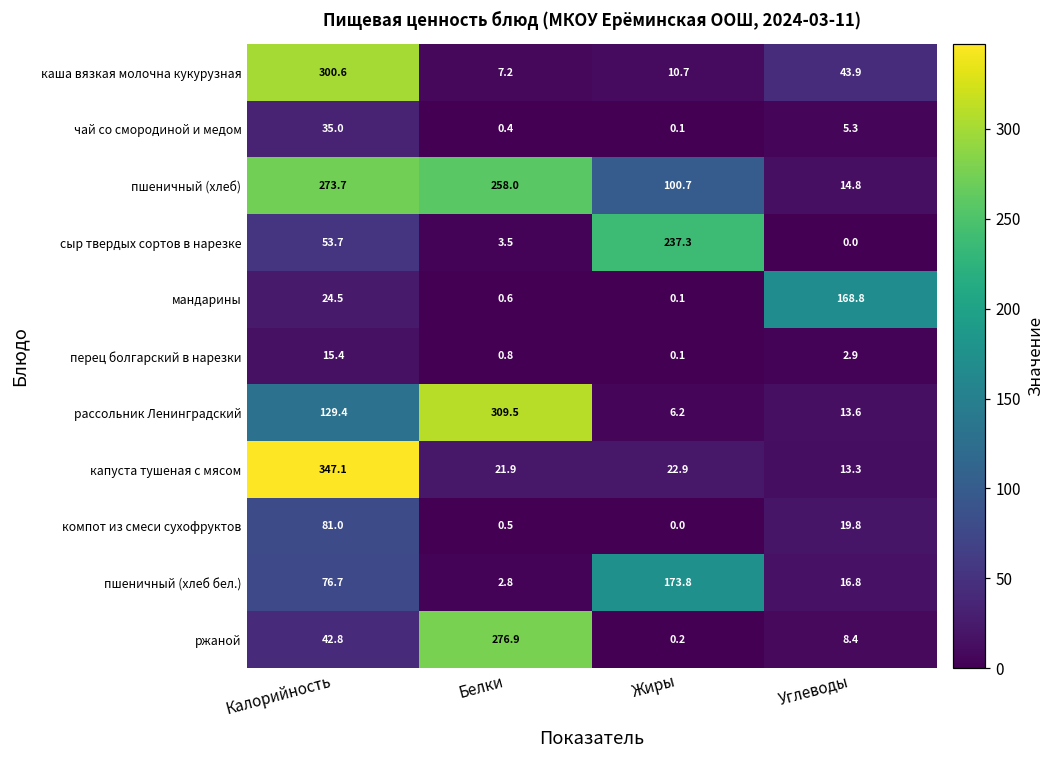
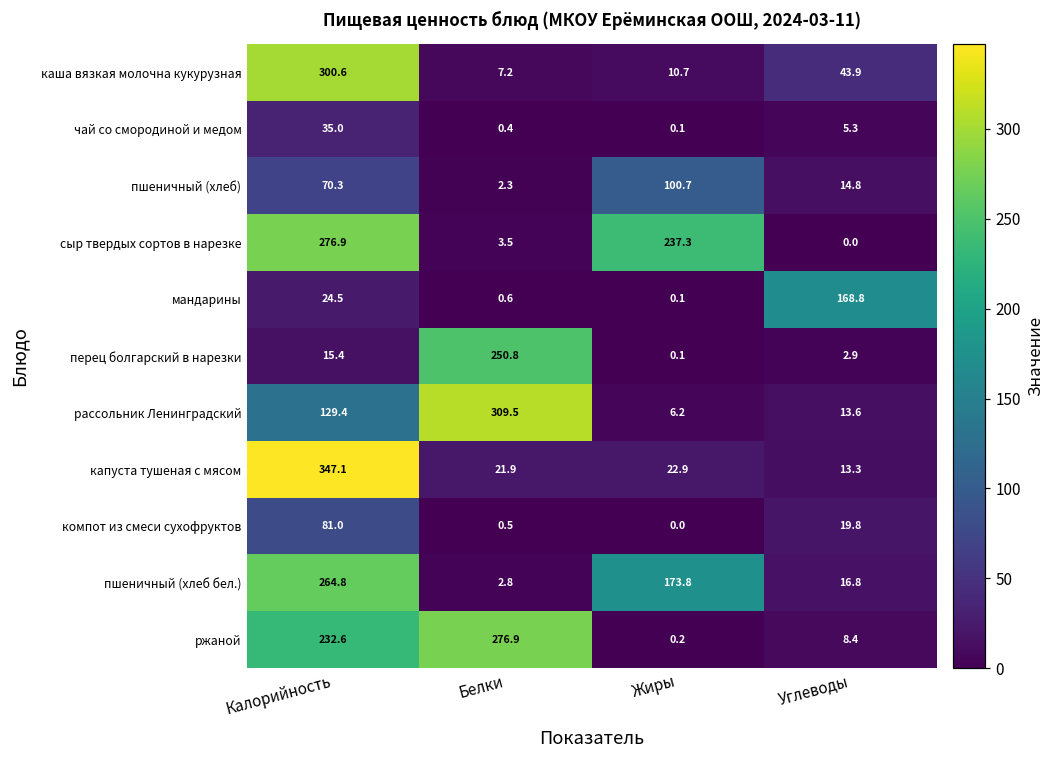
  {
    "каша вязкая молочна кукурузная": {
      "Калорийность": 300.6,
      "Белки": 7.2,
      "Жиры": 10.7,
      "Углеводы": 43.9
    },
    "чай со смородиной и медом": {
      "Калорийность": 35.0,
      "Белки": 0.4,
      "Жиры": 0.1,
      "Углеводы": 5.3
    },
    "пшеничный (хлеб)": {
-     "Калорийность": 273.7,
-     "Белки": 258.0,
+     "Калорийность": 70.3,
+     "Белки": 2.3,
      "Жиры": 100.7,
      "Углеводы": 14.8
    },
    "сыр твердых сортов в нарезке": {
-     "Калорийность": 53.7,
+     "Калорийность": 276.9,
      "Белки": 3.5,
      "Жиры": 237.3,
      "Углеводы": 0.0
    },
    "мандарины": {
      "Калорийность": 24.5,
      "Белки": 0.6,
      "Жиры": 0.1,
      "Углеводы": 168.8
    },
    "перец болгарский в нарезки": {
      "Калорийность": 15.4,
-     "Белки": 0.8,
+     "Белки": 250.8,
      "Жиры": 0.1,
      "Углеводы": 2.9
    },
    "рассольник Ленинградский": {
      "Калорийность": 129.4,
      "Белки": 309.5,
      "Жиры": 6.2,
      "Углеводы": 13.6
    },
    "капуста тушеная с мясом": {
      "Калорийность": 347.1,
      "Белки": 21.9,
      "Жиры": 22.9,
      "Углеводы": 13.3
    },
    "компот из смеси сухофруктов": {
      "Калорийность": 81.0,
      "Белки": 0.5,
      "Жиры": 0.0,
      "Углеводы": 19.8
    },
    "пшеничный (хлеб бел.)": {
-     "Калорийность": 76.7,
+     "Калорийность": 264.8,
      "Белки": 2.8,
      "Жиры": 173.8,
      "Углеводы": 16.8
    },
    "ржаной": {
-     "Калорийность": 42.8,
+     "Калорийность": 232.6,
      "Белки": 276.9,
      "Жиры": 0.2,
      "Углеводы": 8.4
    }
  }
